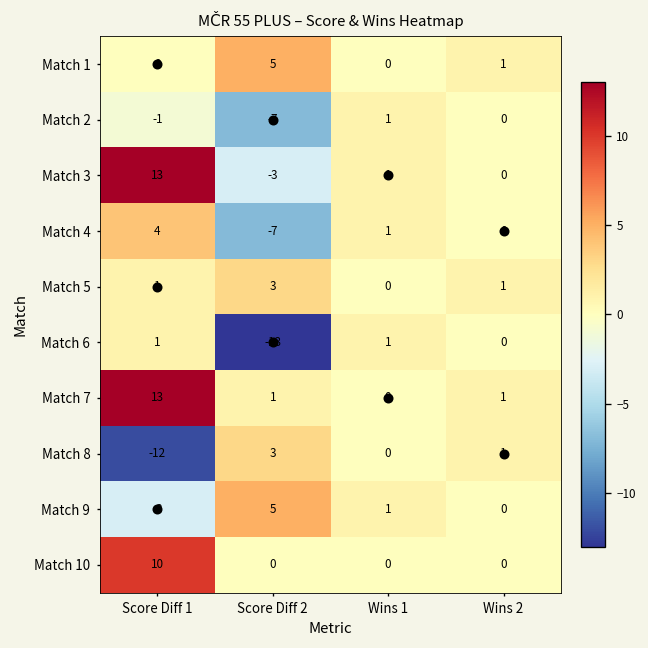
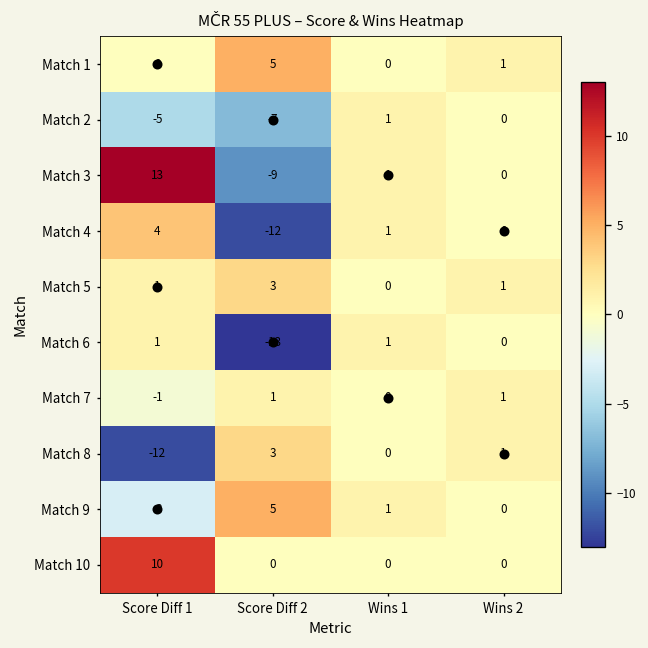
  {
    "Match 2": {
-     "Score Diff 1": -1
+     "Score Diff 1": -5
    },
    "Match 3": {
-     "Score Diff 2": -3
+     "Score Diff 2": -9
    },
    "Match 4": {
-     "Score Diff 2": -7
+     "Score Diff 2": -12
    },
    "Match 7": {
-     "Score Diff 1": 13
+     "Score Diff 1": -1
    }
  }
